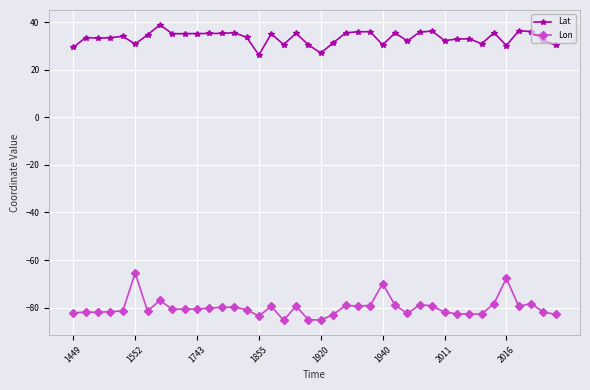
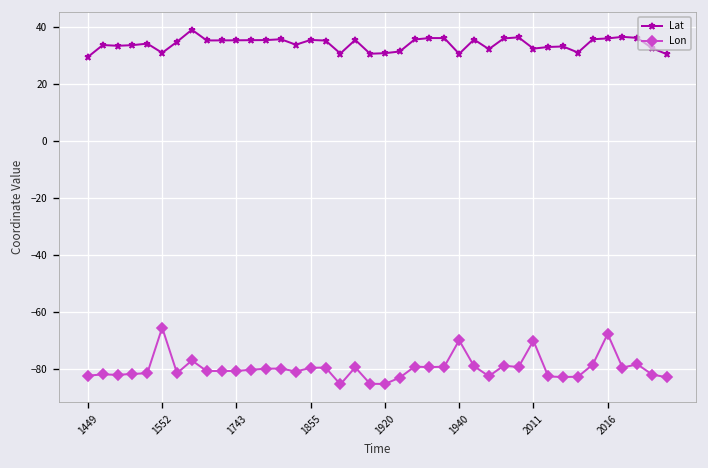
  {
    "Lat": {
      "1449": 29,
      "1552": 31,
      "1743": 35,
-     "1855": 26,
-     "1920": 27,
+     "1855": 35,
+     "1920": 31,
      "1940": 31,
      "2011": 32,
-     "2016": 30
+     "2016": 36
    },
    "Lon": {
      "1449": -82,
      "1552": -65,
      "1743": -81,
-     "1855": -84,
+     "1855": -80,
      "1920": -85,
      "1940": -70,
-     "2011": -82,
+     "2011": -70,
      "2016": -68
    }
  }
